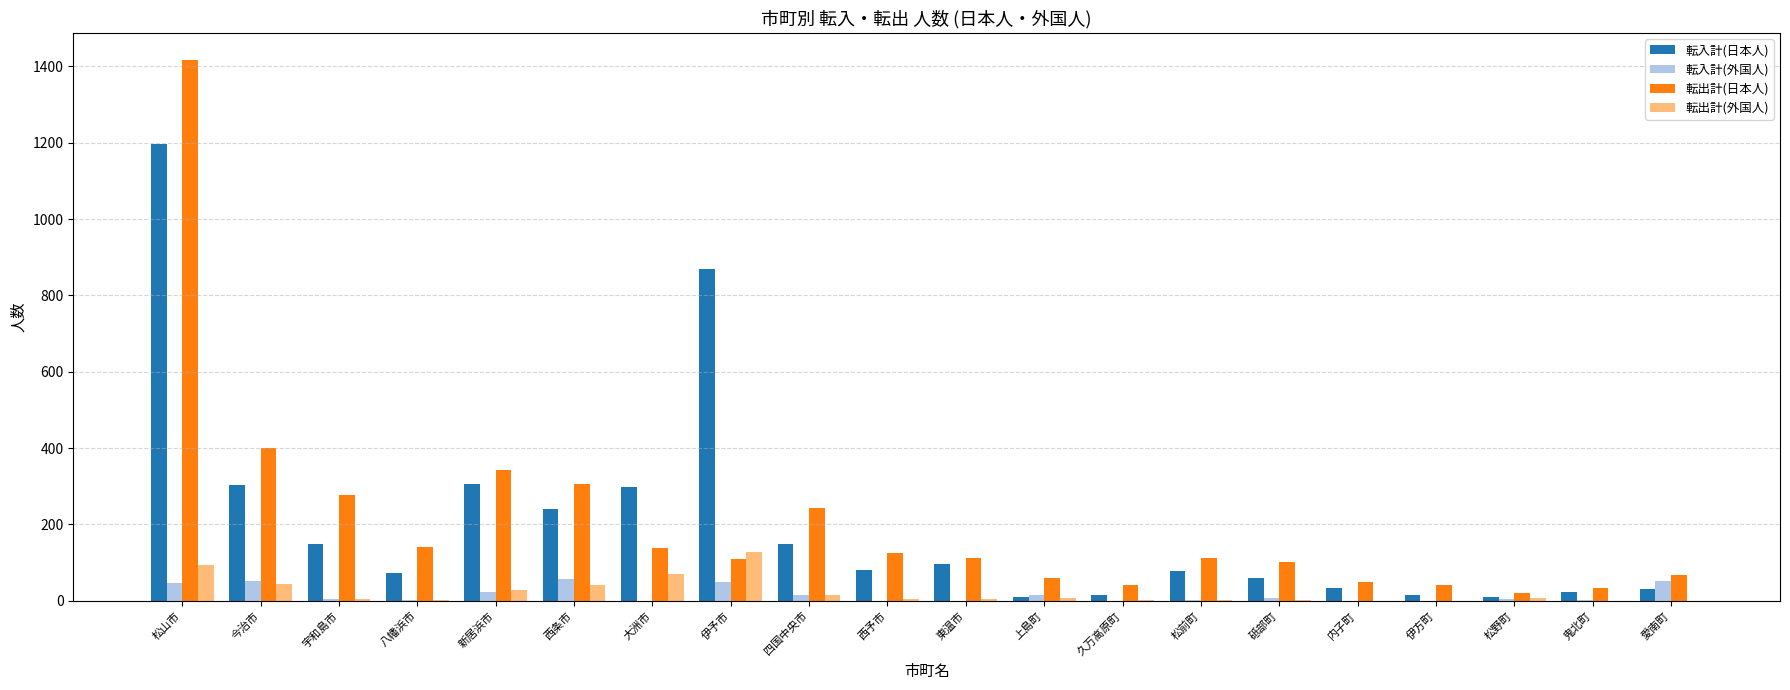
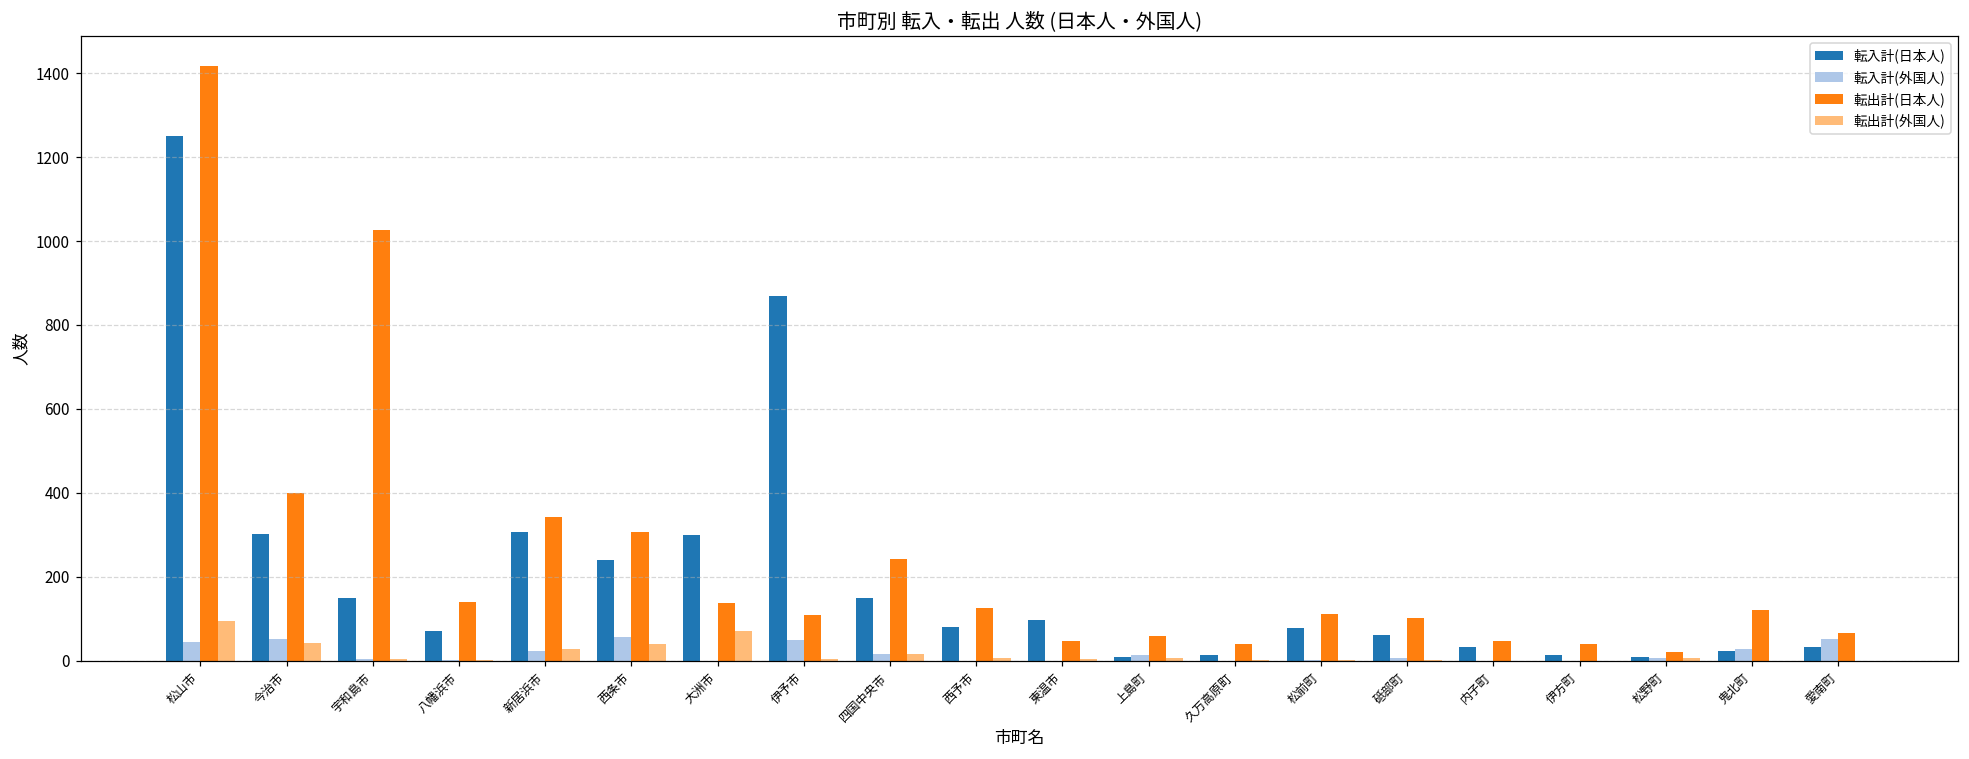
  {
    "転入計(日本人)": {
-     "松山市": 1200,
+     "松山市": 1250,
      "今治市": 300,
      "宇和島市": 150,
      "八幡浜市": 70,
      "新居浜市": 310,
      "西条市": 240,
      "大洲市": 300,
      "伊予市": 870,
      "四国中央市": 150,
      "西予市": 80,
      "東温市": 100,
      "上島町": 10,
      "久万高原町": 20,
      "松前町": 80,
      "砥部町": 60,
      "内子町": 30,
      "伊方町": 10,
      "松野町": 10,
      "鬼北町": 20,
      "愛南町": 30
    },
    "転入計(外国人)": {
      "松山市": 50,
      "今治市": 50,
      "新居浜市": 20,
      "西条市": 60,
      "大洲市": 0,
      "伊予市": 50,
      "四国中央市": 20,
      "西予市": 0,
      "東温市": 0,
      "上島町": 20,
      "久万高原町": 0,
      "砥部町": 10,
      "内子町": 0,
      "伊方町": 0,
-     "鬼北町": 0,
+     "鬼北町": 30,
      "愛南町": 50
    },
    "転出計(日本人)": {
      "松山市": 1420,
      "今治市": 400,
-     "宇和島市": 280,
+     "宇和島市": 1030,
      "八幡浜市": 140,
      "新居浜市": 340,
      "西条市": 310,
      "大洲市": 140,
      "伊予市": 110,
      "四国中央市": 240,
      "西予市": 130,
-     "東温市": 110,
+     "東温市": 50,
      "上島町": 60,
      "久万高原町": 40,
      "松前町": 110,
      "砥部町": 100,
      "内子町": 50,
      "伊方町": 40,
      "松野町": 20,
-     "鬼北町": 30,
+     "鬼北町": 120,
      "愛南町": 70
    },
    "転出計(外国人)": {
      "松山市": 90,
      "今治市": 40,
      "新居浜市": 30,
      "西条市": 40,
      "大洲市": 70,
-     "伊予市": 130,
+     "伊予市": 0,
      "四国中央市": 20,
      "上島町": 10,
      "内子町": 0,
      "伊方町": 0,
      "松野町": 10,
      "鬼北町": 0,
      "愛南町": 0
    }
  }
